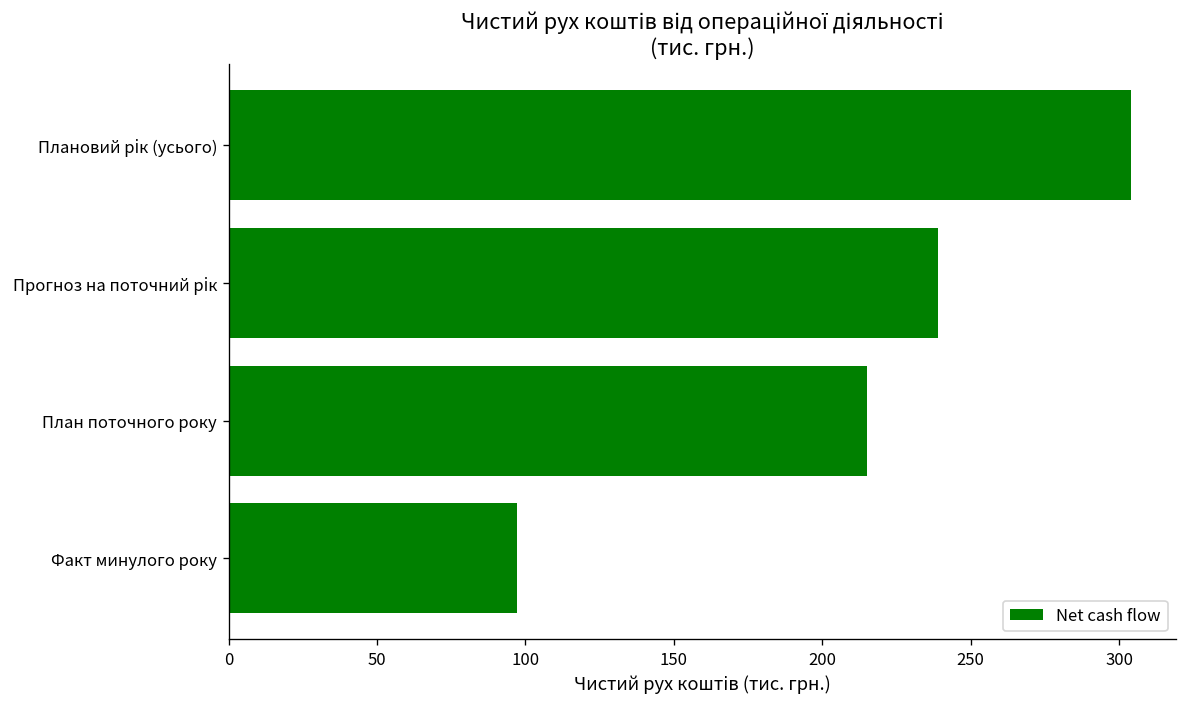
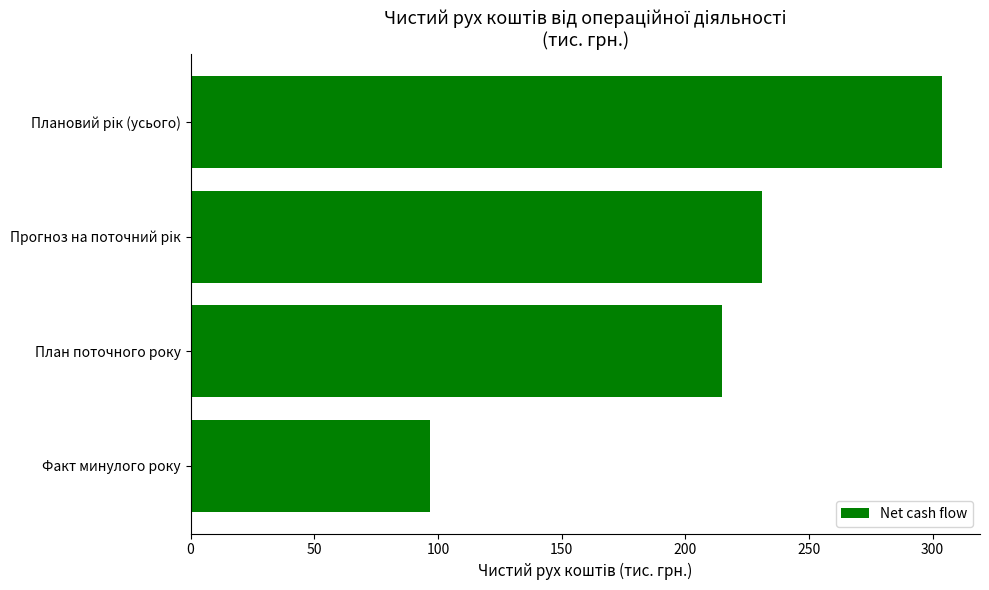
  {
    "Плановий рік (усього)": 304,
-   "Прогноз на поточний рік": 239,
+   "Прогноз на поточний рік": 231,
    "План поточного року": 215,
    "Факт минулого року": 97
  }
